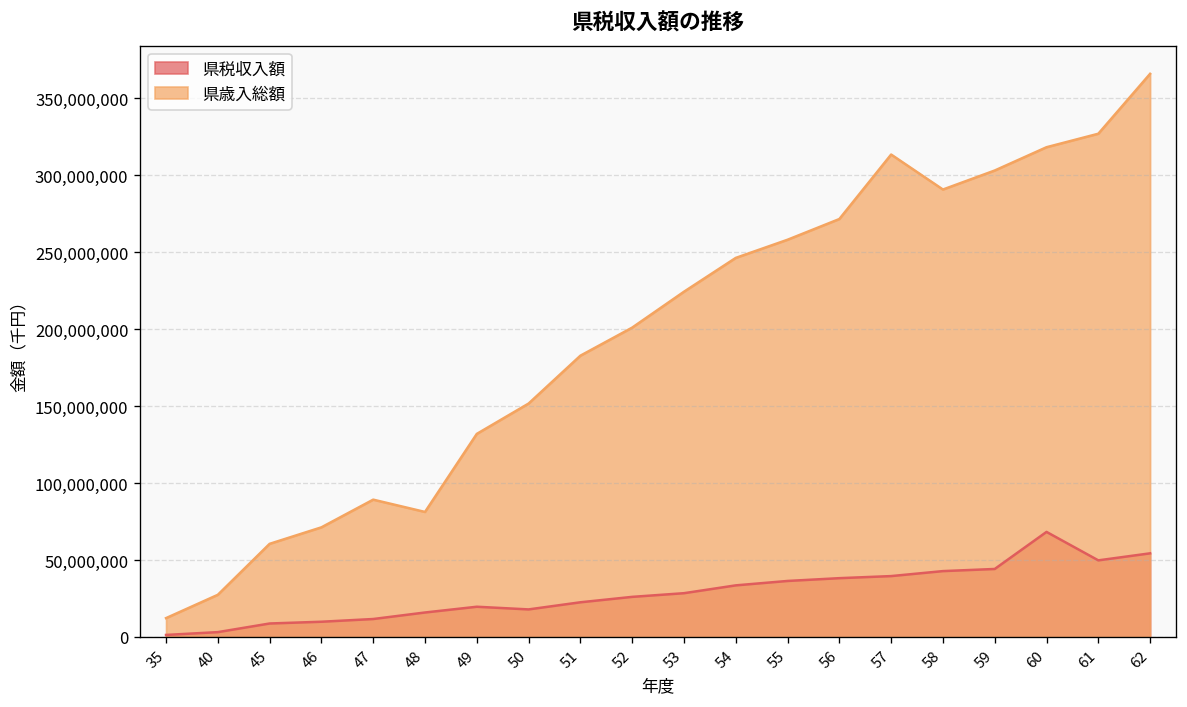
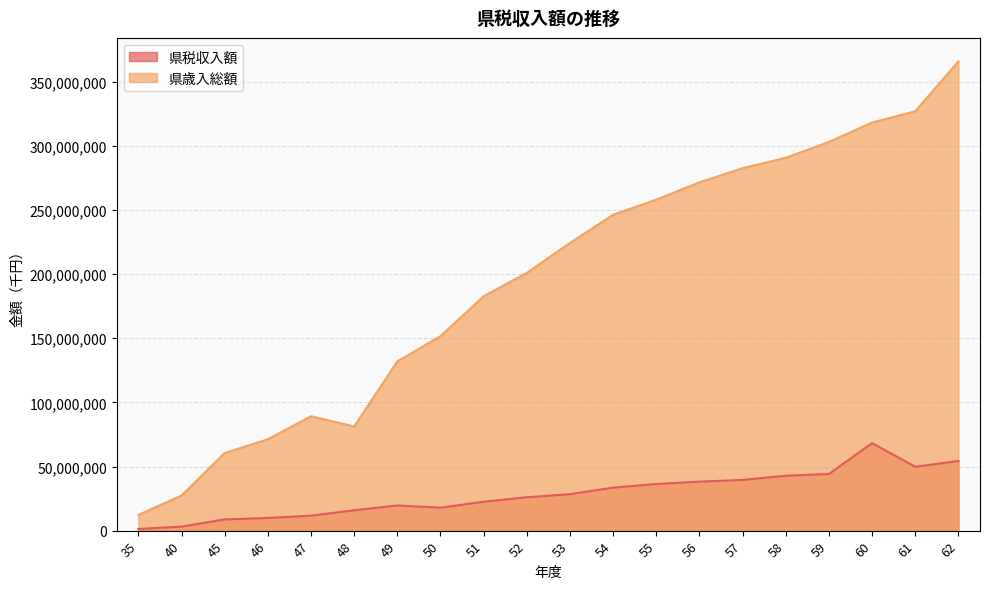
  {
    "県税収入額": {
      "35": "1,000,000",
      "40": "3,000,000",
      "45": "9,000,000",
      "46": "10,000,000",
      "47": "12,000,000",
      "48": "16,000,000",
      "49": "20,000,000",
      "50": "18,000,000",
      "51": "23,000,000",
      "52": "26,000,000",
      "53": "28,000,000",
      "54": "34,000,000",
      "55": "36,000,000",
      "56": "38,000,000",
      "57": "40,000,000",
      "58": "43,000,000",
      "59": "44,000,000",
      "60": "68,000,000",
      "61": "50,000,000",
      "62": "54,000,000"
    },
    "県歳入総額": {
      "35": "12,000,000",
      "40": "27,000,000",
      "45": "61,000,000",
      "46": "71,000,000",
      "47": "89,000,000",
      "48": "81,000,000",
      "49": "132,000,000",
      "50": "152,000,000",
      "51": "183,000,000",
      "52": "201,000,000",
      "53": "224,000,000",
      "54": "246,000,000",
      "55": "258,000,000",
      "56": "272,000,000",
-     "57": "313,000,000",
+     "57": "283,000,000",
      "58": "291,000,000",
      "59": "303,000,000",
      "60": "318,000,000",
      "61": "327,000,000",
      "62": "366,000,000"
    }
  }
